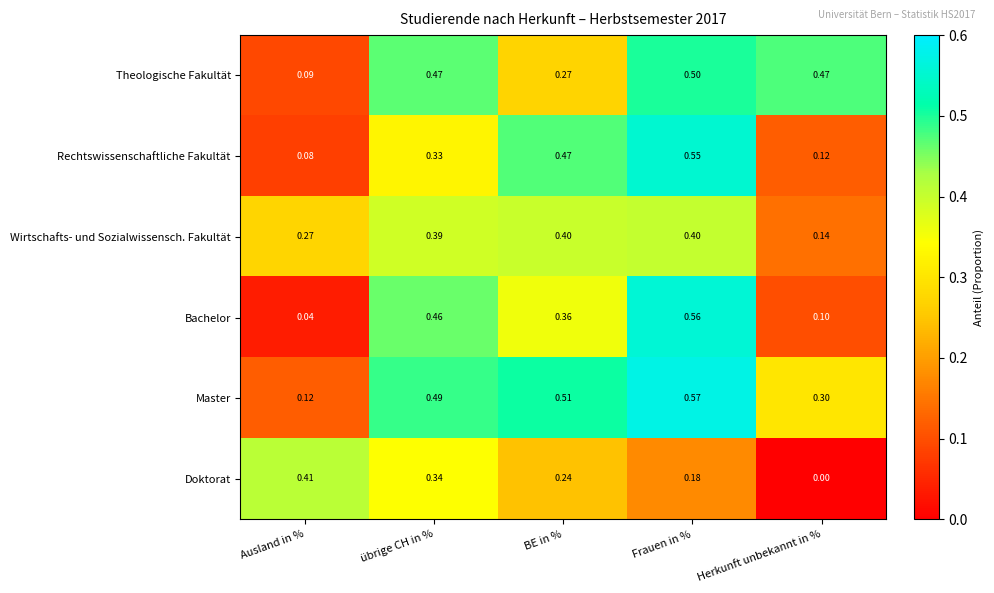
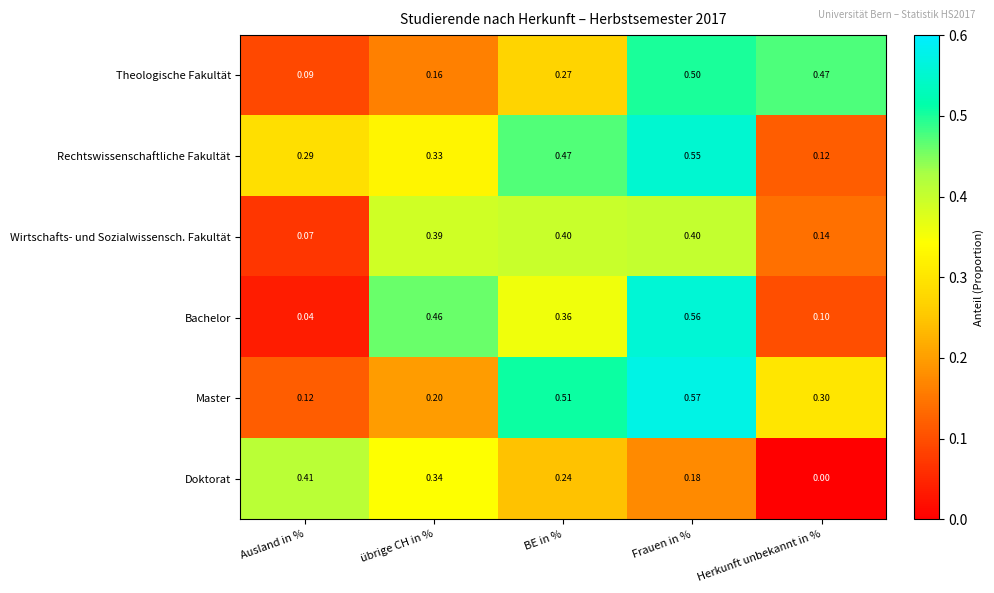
  {
    "Theologische Fakultät": {
      "Ausland in %": 0.09,
-     "übrige CH in %": 0.47,
+     "übrige CH in %": 0.16,
      "BE in %": 0.27,
      "Frauen in %": 0.50,
      "Herkunft unbekannt in %": 0.47
    },
    "Rechtswissenschaftliche Fakultät": {
-     "Ausland in %": 0.08,
+     "Ausland in %": 0.29,
      "übrige CH in %": 0.33,
      "BE in %": 0.47,
      "Frauen in %": 0.55,
      "Herkunft unbekannt in %": 0.12
    },
    "Wirtschafts- und Sozialwissensch. Fakultät": {
-     "Ausland in %": 0.27,
+     "Ausland in %": 0.07,
      "übrige CH in %": 0.39,
      "BE in %": 0.40,
      "Frauen in %": 0.40,
      "Herkunft unbekannt in %": 0.14
    },
    "Bachelor": {
      "Ausland in %": 0.04,
      "übrige CH in %": 0.46,
      "BE in %": 0.36,
      "Frauen in %": 0.56,
      "Herkunft unbekannt in %": 0.10
    },
    "Master": {
      "Ausland in %": 0.12,
-     "übrige CH in %": 0.49,
+     "übrige CH in %": 0.20,
      "BE in %": 0.51,
      "Frauen in %": 0.57,
      "Herkunft unbekannt in %": 0.30
    },
    "Doktorat": {
      "Ausland in %": 0.41,
      "übrige CH in %": 0.34,
      "BE in %": 0.24,
      "Frauen in %": 0.18,
      "Herkunft unbekannt in %": 0.00
    }
  }
